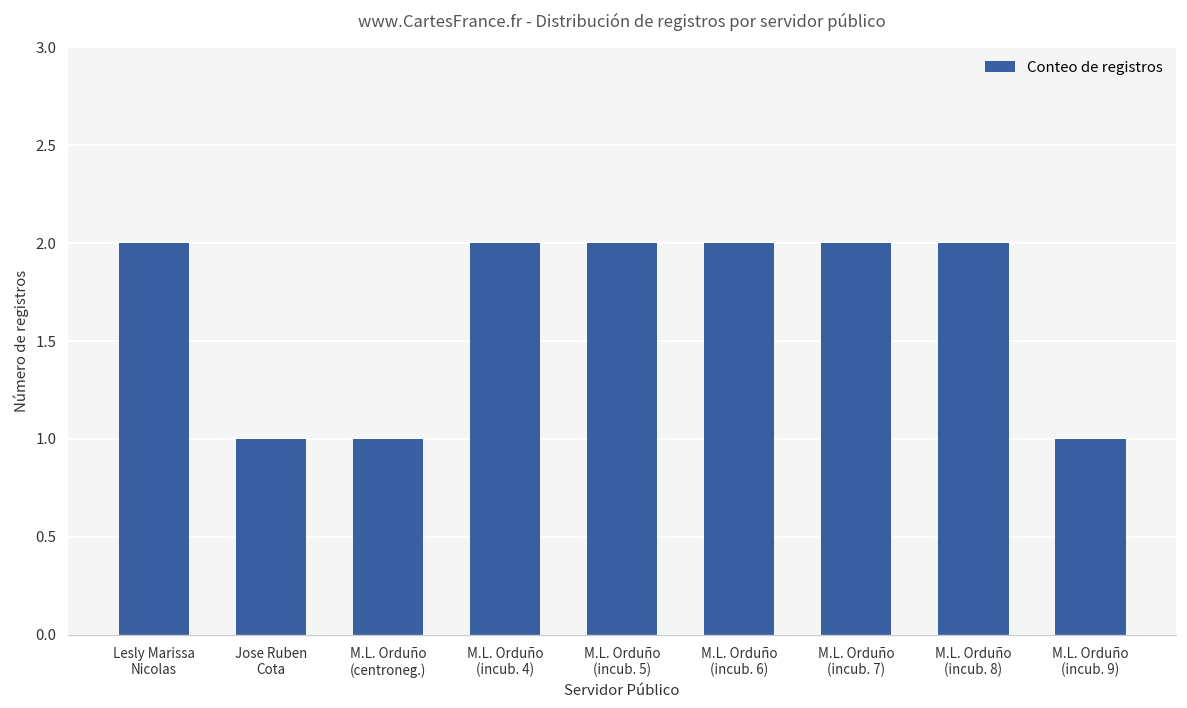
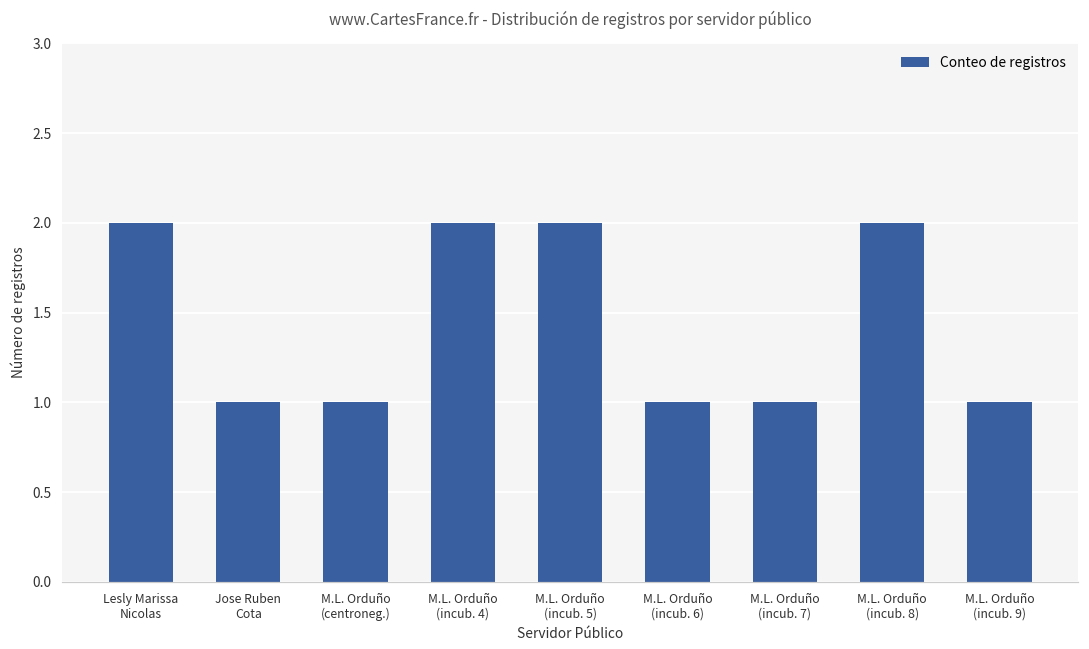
  {
    "Lesly Marissa Nicolas": 2,
    "Jose Ruben Cota": 1,
    "M.L. Orduño (centroneg.)": 1,
    "M.L. Orduño (incub. 4)": 2,
    "M.L. Orduño (incub. 5)": 2,
-   "M.L. Orduño (incub. 6)": 2,
-   "M.L. Orduño (incub. 7)": 2,
+   "M.L. Orduño (incub. 6)": 1,
+   "M.L. Orduño (incub. 7)": 1,
    "M.L. Orduño (incub. 8)": 2,
    "M.L. Orduño (incub. 9)": 1
  }
